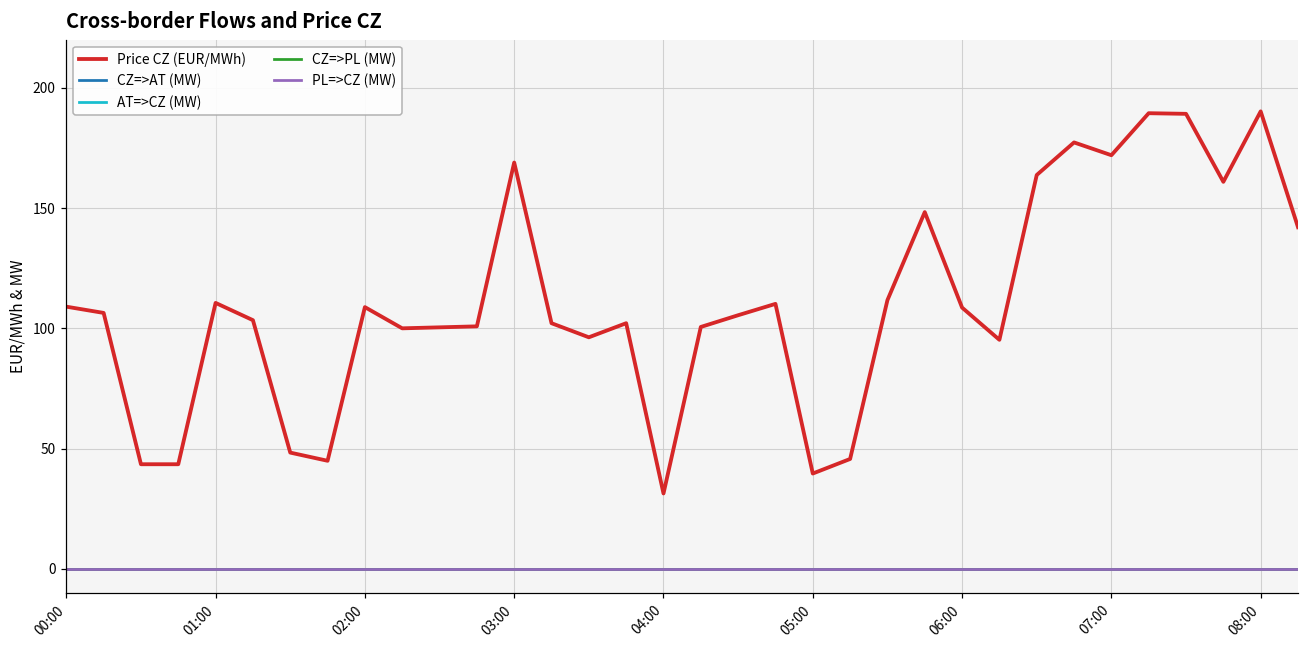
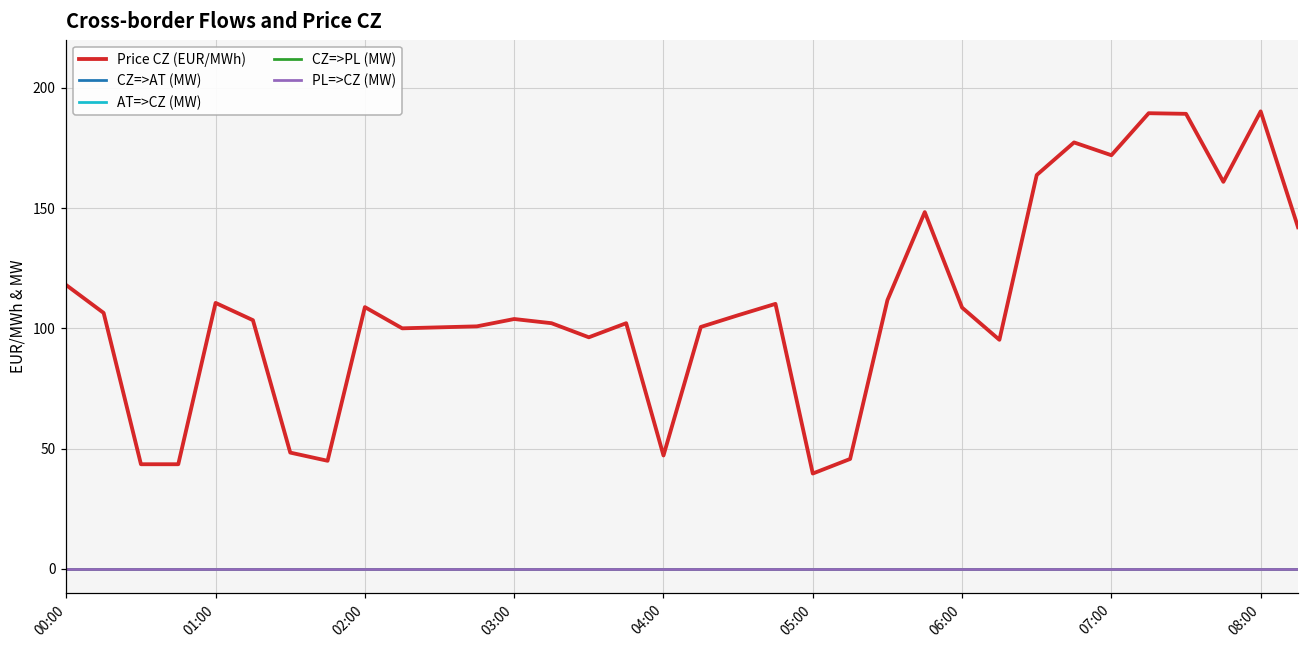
  {
    "Price CZ (EUR/MWh)": {
-     "00:00": 109,
+     "00:00": 118,
      "01:00": 111,
      "02:00": 109,
-     "03:00": 169,
-     "04:00": 31,
+     "03:00": 104,
+     "04:00": 47,
      "05:00": 40,
      "06:00": 109,
      "07:00": 172,
      "08:00": 190
    },
    "PL=>CZ (MW)": {
      "00:00": 0,
      "01:00": 0,
      "02:00": 0,
      "03:00": 0,
      "04:00": 0,
      "05:00": 0,
      "06:00": 0,
      "07:00": 0,
      "08:00": 0
    }
  }
